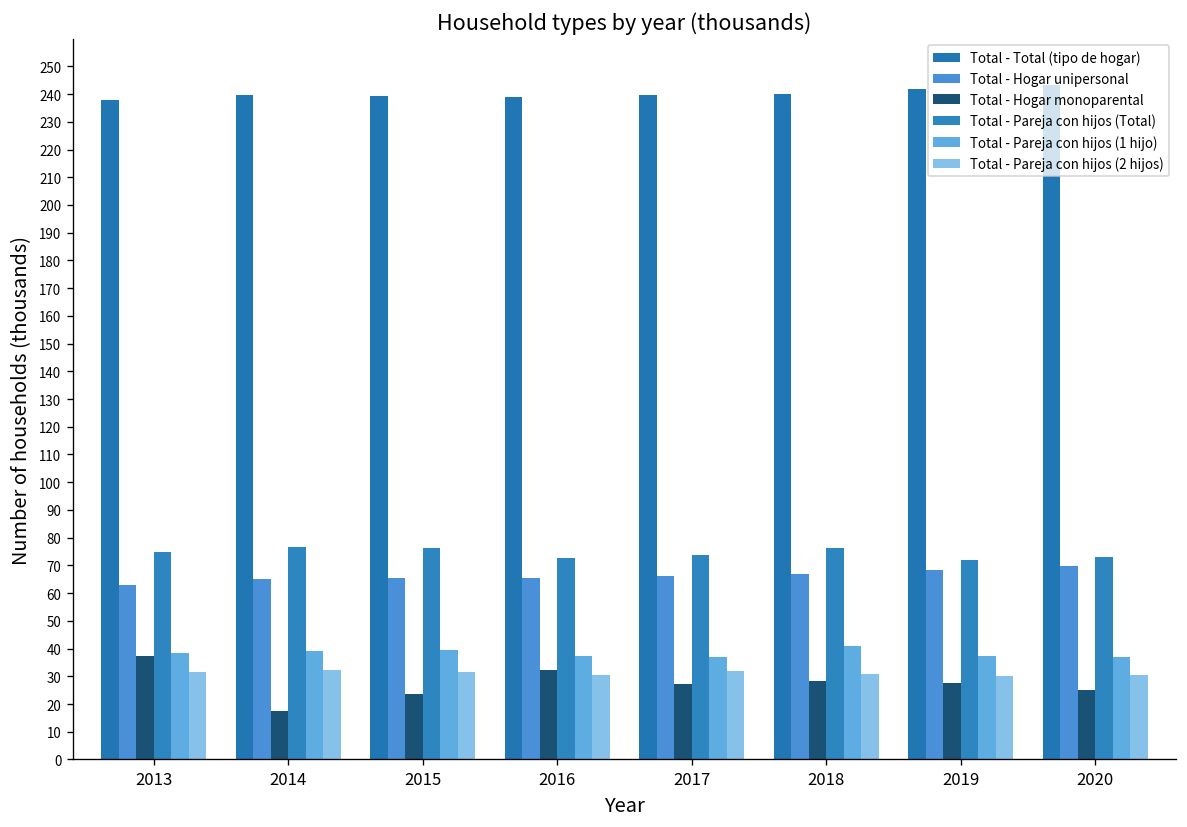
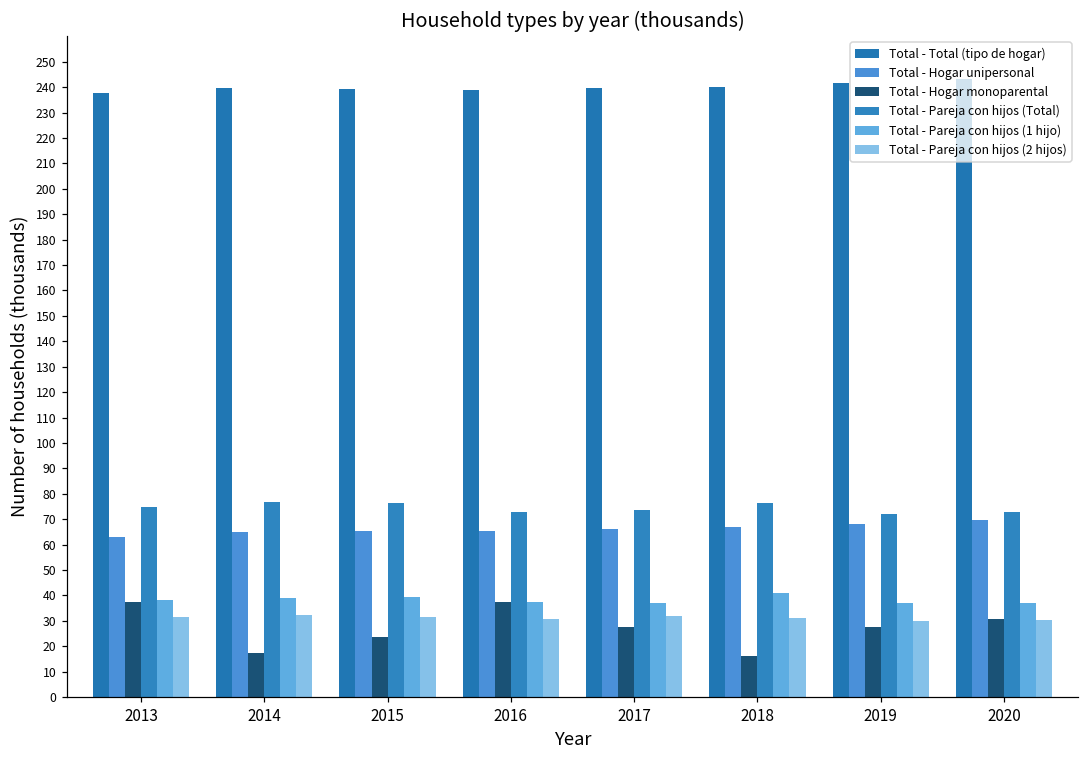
  {
    "Total - Hogar monoparental": {
      "2013": 37,
      "2014": 18,
      "2015": 24,
-     "2016": 32,
+     "2016": 37,
      "2017": 27,
-     "2018": 28,
+     "2018": 16,
      "2019": 28,
-     "2020": 25
+     "2020": 31
    }
  }
